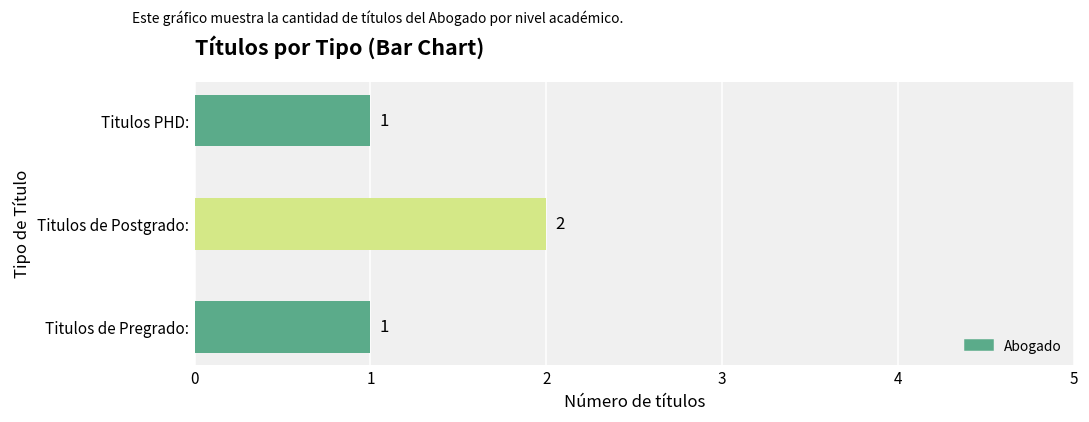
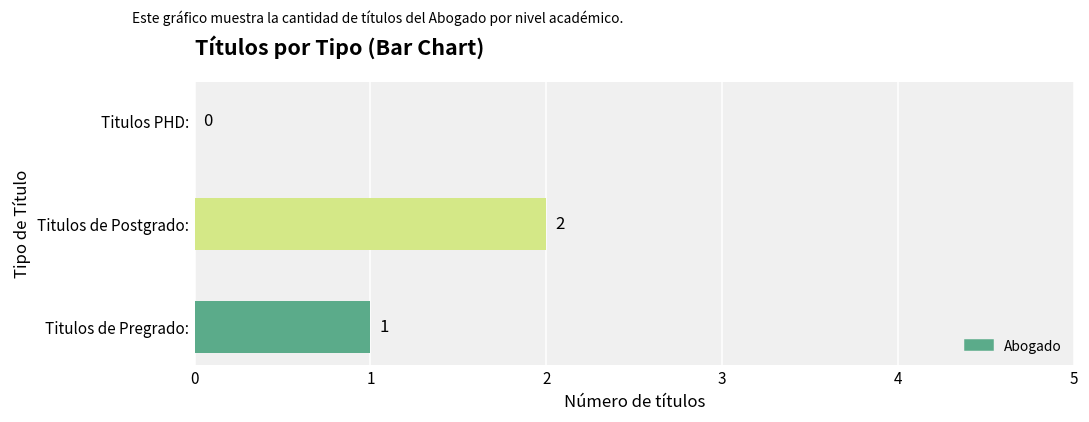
  {
-   "Titulos PHD:": 1,
+   "Titulos PHD:": 0,
    "Titulos de Postgrado:": 2,
    "Titulos de Pregrado:": 1
  }
